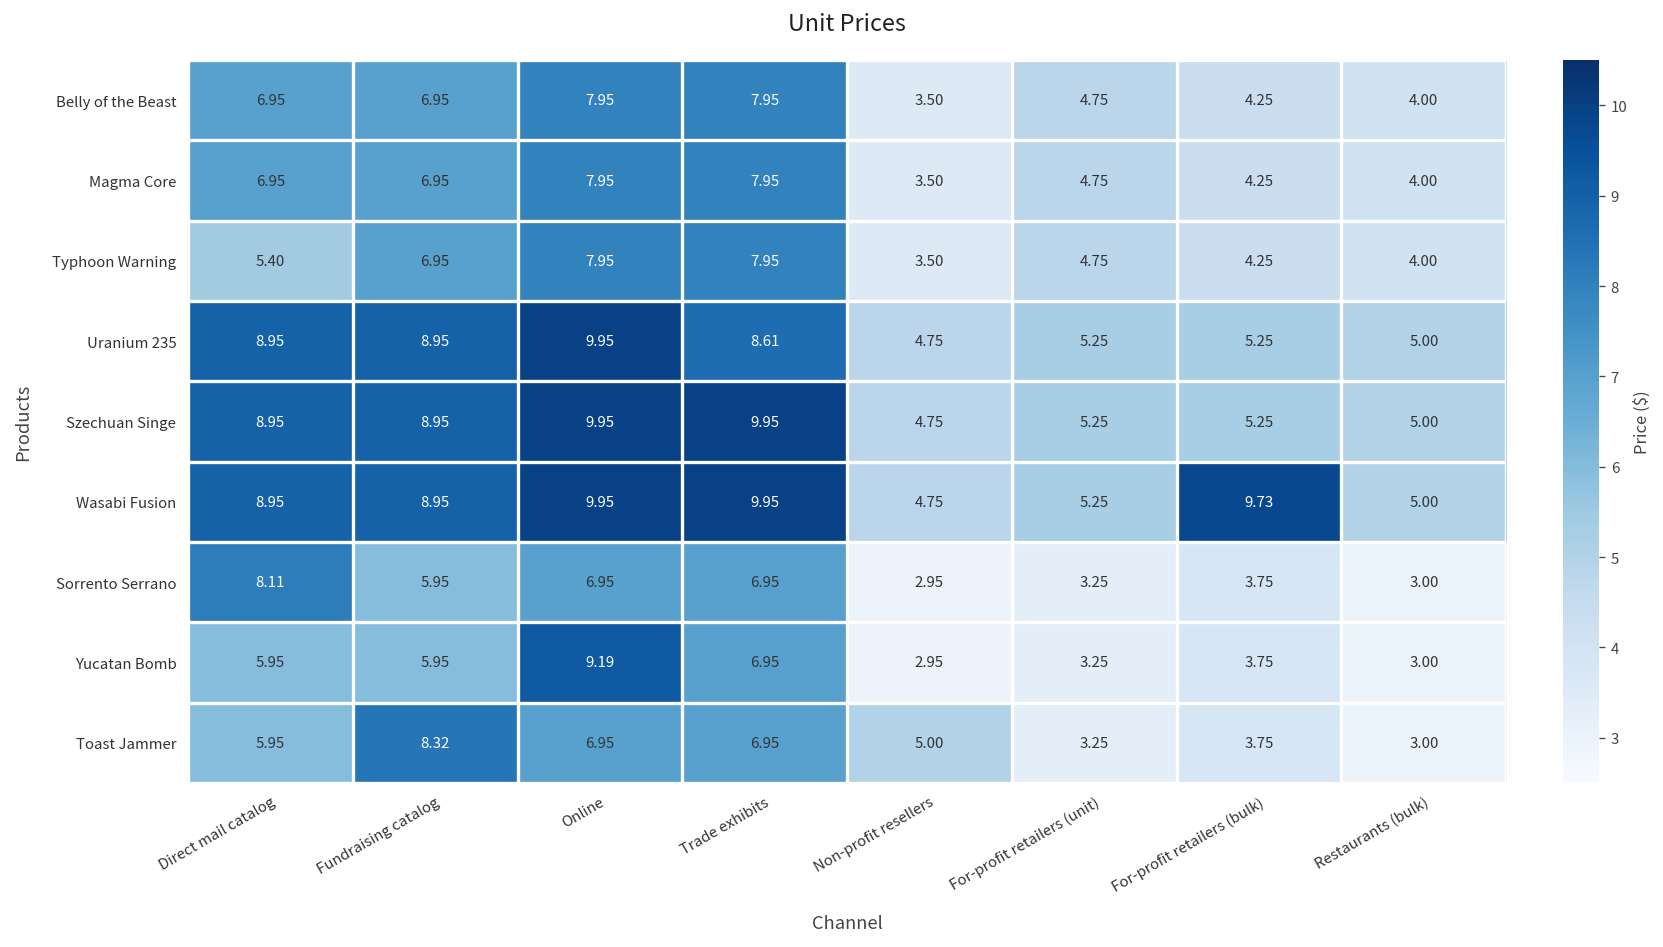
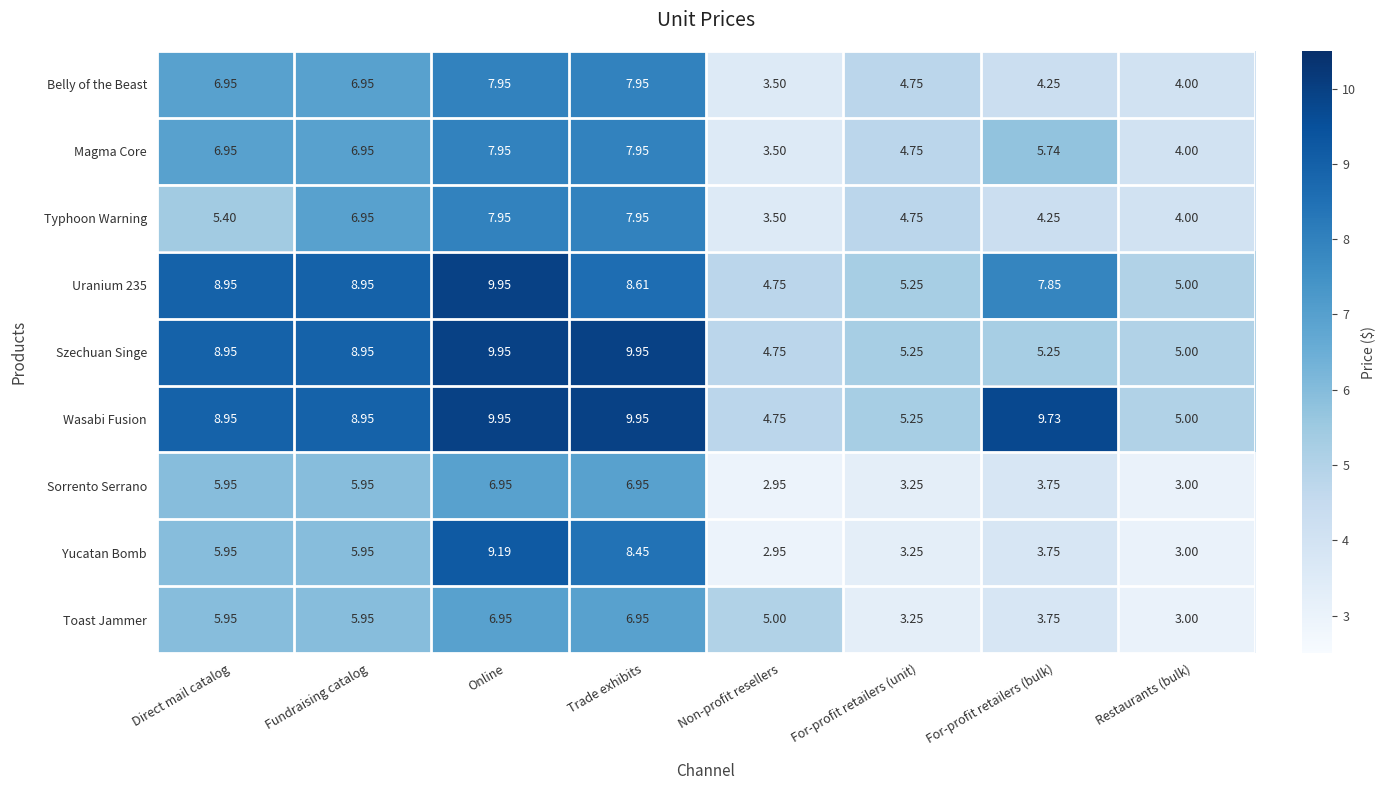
  {
    "Belly of the Beast": {
      "Direct mail catalog": 6.95,
      "Fundraising catalog": 6.95,
      "Online": 7.95,
      "Trade exhibits": 7.95,
      "Non-profit resellers": 3.50,
      "For-profit retailers (unit)": 4.75,
      "For-profit retailers (bulk)": 4.25,
      "Restaurants (bulk)": 4.00
    },
    "Magma Core": {
      "Direct mail catalog": 6.95,
      "Fundraising catalog": 6.95,
      "Online": 7.95,
      "Trade exhibits": 7.95,
      "Non-profit resellers": 3.50,
      "For-profit retailers (unit)": 4.75,
-     "For-profit retailers (bulk)": 4.25,
+     "For-profit retailers (bulk)": 5.74,
      "Restaurants (bulk)": 4.00
    },
    "Typhoon Warning": {
      "Direct mail catalog": 5.40,
      "Fundraising catalog": 6.95,
      "Online": 7.95,
      "Trade exhibits": 7.95,
      "Non-profit resellers": 3.50,
      "For-profit retailers (unit)": 4.75,
      "For-profit retailers (bulk)": 4.25,
      "Restaurants (bulk)": 4.00
    },
    "Uranium 235": {
      "Direct mail catalog": 8.95,
      "Fundraising catalog": 8.95,
      "Online": 9.95,
      "Trade exhibits": 8.61,
      "Non-profit resellers": 4.75,
      "For-profit retailers (unit)": 5.25,
-     "For-profit retailers (bulk)": 5.25,
+     "For-profit retailers (bulk)": 7.85,
      "Restaurants (bulk)": 5.00
    },
    "Szechuan Singe": {
      "Direct mail catalog": 8.95,
      "Fundraising catalog": 8.95,
      "Online": 9.95,
      "Trade exhibits": 9.95,
      "Non-profit resellers": 4.75,
      "For-profit retailers (unit)": 5.25,
      "For-profit retailers (bulk)": 5.25,
      "Restaurants (bulk)": 5.00
    },
    "Wasabi Fusion": {
      "Direct mail catalog": 8.95,
      "Fundraising catalog": 8.95,
      "Online": 9.95,
      "Trade exhibits": 9.95,
      "Non-profit resellers": 4.75,
      "For-profit retailers (unit)": 5.25,
      "For-profit retailers (bulk)": 9.73,
      "Restaurants (bulk)": 5.00
    },
    "Sorrento Serrano": {
-     "Direct mail catalog": 8.11,
+     "Direct mail catalog": 5.95,
      "Fundraising catalog": 5.95,
      "Online": 6.95,
      "Trade exhibits": 6.95,
      "Non-profit resellers": 2.95,
      "For-profit retailers (unit)": 3.25,
      "For-profit retailers (bulk)": 3.75,
      "Restaurants (bulk)": 3.00
    },
    "Yucatan Bomb": {
      "Direct mail catalog": 5.95,
      "Fundraising catalog": 5.95,
      "Online": 9.19,
-     "Trade exhibits": 6.95,
+     "Trade exhibits": 8.45,
      "Non-profit resellers": 2.95,
      "For-profit retailers (unit)": 3.25,
      "For-profit retailers (bulk)": 3.75,
      "Restaurants (bulk)": 3.00
    },
    "Toast Jammer": {
      "Direct mail catalog": 5.95,
-     "Fundraising catalog": 8.32,
+     "Fundraising catalog": 5.95,
      "Online": 6.95,
      "Trade exhibits": 6.95,
      "Non-profit resellers": 5.00,
      "For-profit retailers (unit)": 3.25,
      "For-profit retailers (bulk)": 3.75,
      "Restaurants (bulk)": 3.00
    }
  }
